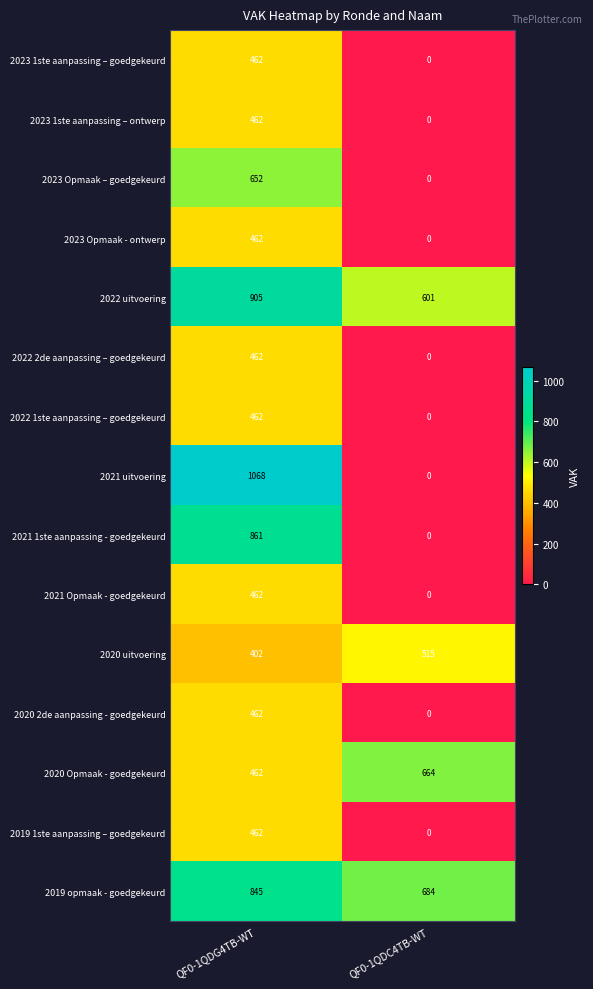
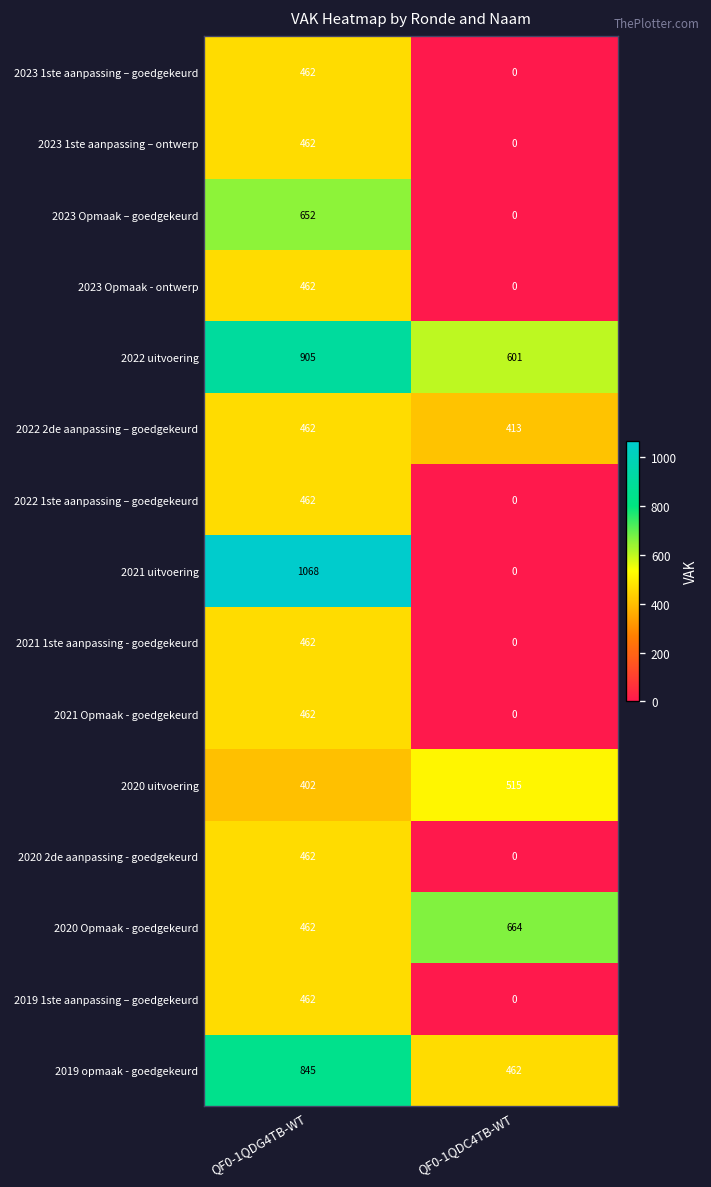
  {
    "2023 1ste aanpassing – goedgekeurd": {
      "QF0-1QDG4TB-WT": 462,
      "QF0-1QDC4TB-WT": 0
    },
    "2023 1ste aanpassing – ontwerp": {
      "QF0-1QDG4TB-WT": 462,
      "QF0-1QDC4TB-WT": 0
    },
    "2023 Opmaak – goedgekeurd": {
      "QF0-1QDG4TB-WT": 652,
      "QF0-1QDC4TB-WT": 0
    },
    "2023 Opmaak - ontwerp": {
      "QF0-1QDG4TB-WT": 462,
      "QF0-1QDC4TB-WT": 0
    },
    "2022 uitvoering": {
      "QF0-1QDG4TB-WT": 905,
      "QF0-1QDC4TB-WT": 601
    },
    "2022 2de aanpassing – goedgekeurd": {
      "QF0-1QDG4TB-WT": 462,
-     "QF0-1QDC4TB-WT": 0
+     "QF0-1QDC4TB-WT": 413
    },
    "2022 1ste aanpassing – goedgekeurd": {
      "QF0-1QDG4TB-WT": 462,
      "QF0-1QDC4TB-WT": 0
    },
    "2021 uitvoering": {
      "QF0-1QDG4TB-WT": 1068,
      "QF0-1QDC4TB-WT": 0
    },
    "2021 1ste aanpassing - goedgekeurd": {
-     "QF0-1QDG4TB-WT": 861,
+     "QF0-1QDG4TB-WT": 462,
      "QF0-1QDC4TB-WT": 0
    },
    "2021 Opmaak - goedgekeurd": {
      "QF0-1QDG4TB-WT": 462,
      "QF0-1QDC4TB-WT": 0
    },
    "2020 uitvoering": {
      "QF0-1QDG4TB-WT": 402,
      "QF0-1QDC4TB-WT": 515
    },
    "2020 2de aanpassing - goedgekeurd": {
      "QF0-1QDG4TB-WT": 462,
      "QF0-1QDC4TB-WT": 0
    },
    "2020 Opmaak - goedgekeurd": {
      "QF0-1QDG4TB-WT": 462,
      "QF0-1QDC4TB-WT": 664
    },
    "2019 1ste aanpassing – goedgekeurd": {
      "QF0-1QDG4TB-WT": 462,
      "QF0-1QDC4TB-WT": 0
    },
    "2019 opmaak - goedgekeurd": {
      "QF0-1QDG4TB-WT": 845,
-     "QF0-1QDC4TB-WT": 684
+     "QF0-1QDC4TB-WT": 462
    }
  }
